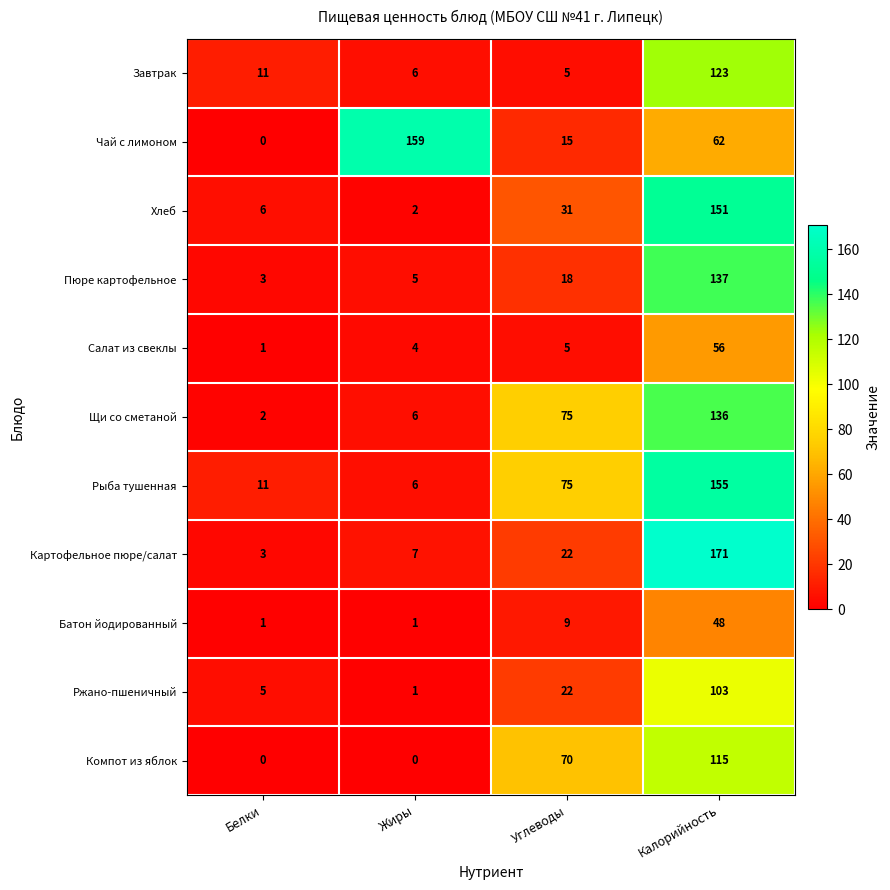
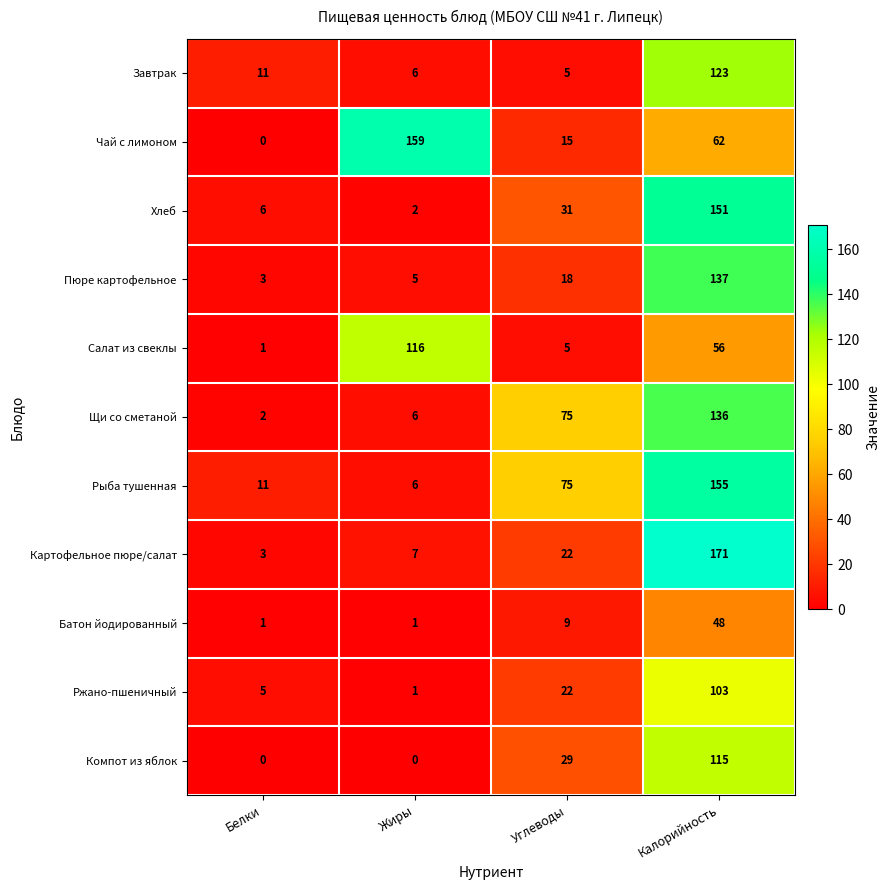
  {
    "Завтрак": {
      "Белки": 11,
      "Жиры": 6,
      "Углеводы": 5,
      "Калорийность": 123
    },
    "Чай с лимоном": {
      "Белки": 0,
      "Жиры": 159,
      "Углеводы": 15,
      "Калорийность": 62
    },
    "Хлеб": {
      "Белки": 6,
      "Жиры": 2,
      "Углеводы": 31,
      "Калорийность": 151
    },
    "Пюре картофельное": {
      "Белки": 3,
      "Жиры": 5,
      "Углеводы": 18,
      "Калорийность": 137
    },
    "Салат из свеклы": {
      "Белки": 1,
-     "Жиры": 4,
+     "Жиры": 116,
      "Углеводы": 5,
      "Калорийность": 56
    },
    "Щи со сметаной": {
      "Белки": 2,
      "Жиры": 6,
      "Углеводы": 75,
      "Калорийность": 136
    },
    "Рыба тушенная": {
      "Белки": 11,
      "Жиры": 6,
      "Углеводы": 75,
      "Калорийность": 155
    },
    "Картофельное пюре/салат": {
      "Белки": 3,
      "Жиры": 7,
      "Углеводы": 22,
      "Калорийность": 171
    },
    "Батон йодированный": {
      "Белки": 1,
      "Жиры": 1,
      "Углеводы": 9,
      "Калорийность": 48
    },
    "Ржано-пшеничный": {
      "Белки": 5,
      "Жиры": 1,
      "Углеводы": 22,
      "Калорийность": 103
    },
    "Компот из яблок": {
      "Белки": 0,
      "Жиры": 0,
-     "Углеводы": 70,
+     "Углеводы": 29,
      "Калорийность": 115
    }
  }
